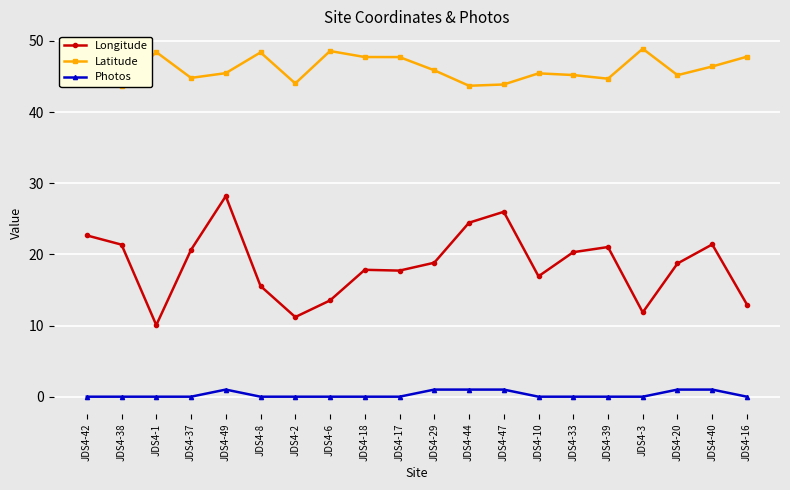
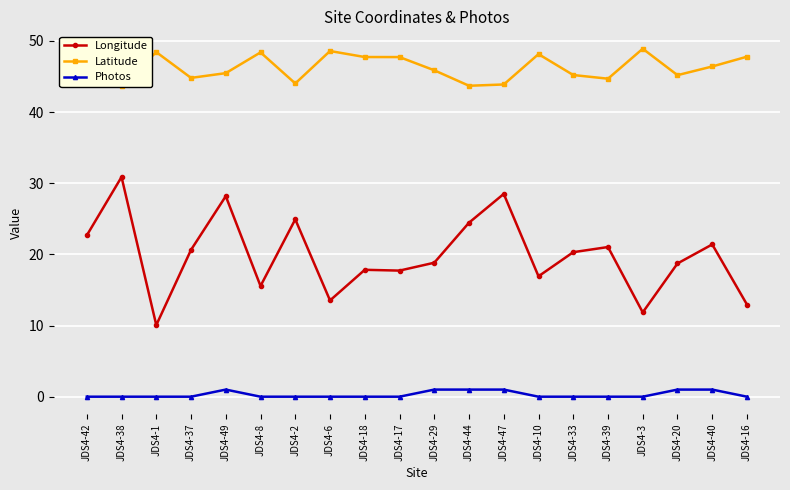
  {
    "Longitude": {
      "JDS4-42": 23,
-     "JDS4-38": 21,
+     "JDS4-38": 31,
      "JDS4-1": 10,
      "JDS4-37": 21,
      "JDS4-49": 28,
      "JDS4-8": 16,
-     "JDS4-2": 11,
+     "JDS4-2": 25,
      "JDS4-6": 14,
      "JDS4-18": 18,
      "JDS4-17": 18,
      "JDS4-29": 19,
      "JDS4-44": 24,
-     "JDS4-47": 26,
+     "JDS4-47": 29,
      "JDS4-10": 17,
      "JDS4-33": 20,
      "JDS4-39": 21,
      "JDS4-3": 12,
      "JDS4-20": 19,
      "JDS4-40": 21,
      "JDS4-16": 13
    },
    "Latitude": {
      "JDS4-1": 48,
      "JDS4-37": 45,
      "JDS4-49": 45,
      "JDS4-8": 48,
      "JDS4-2": 44,
      "JDS4-6": 49,
      "JDS4-18": 48,
      "JDS4-17": 48,
      "JDS4-29": 46,
      "JDS4-44": 44,
      "JDS4-47": 44,
-     "JDS4-10": 45,
+     "JDS4-10": 48,
      "JDS4-33": 45,
      "JDS4-39": 45,
      "JDS4-3": 49,
      "JDS4-20": 45,
      "JDS4-40": 46,
      "JDS4-16": 48
    },
    "Photos": {
      "JDS4-42": 0,
      "JDS4-38": 0,
      "JDS4-1": 0,
      "JDS4-37": 0,
      "JDS4-49": 1,
      "JDS4-8": 0,
      "JDS4-2": 0,
      "JDS4-6": 0,
      "JDS4-18": 0,
      "JDS4-17": 0,
      "JDS4-29": 1,
      "JDS4-44": 1,
      "JDS4-47": 1,
      "JDS4-10": 0,
      "JDS4-33": 0,
      "JDS4-39": 0,
      "JDS4-3": 0,
      "JDS4-20": 1,
      "JDS4-40": 1,
      "JDS4-16": 0
    }
  }
